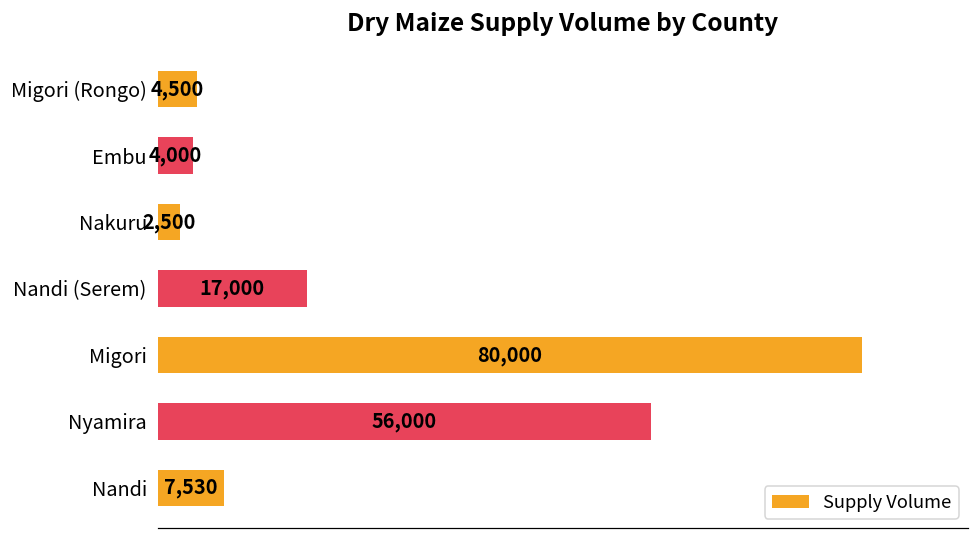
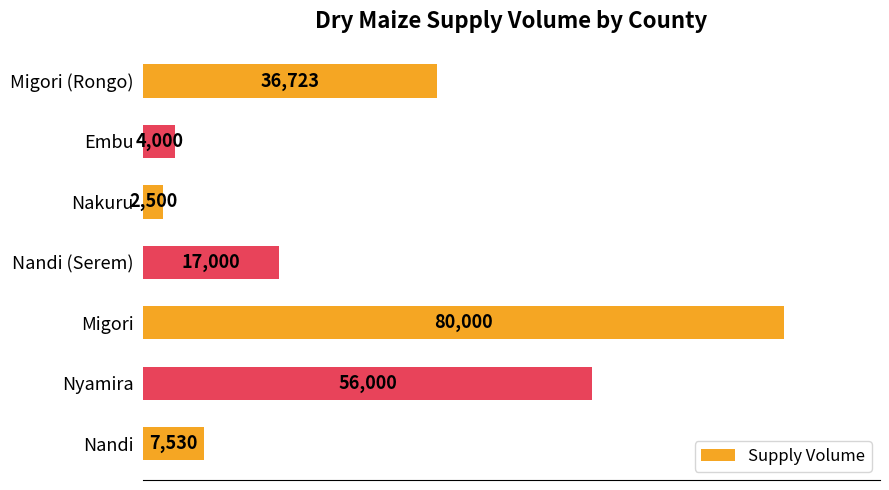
  {
-   "Migori (Rongo)": "4,500",
+   "Migori (Rongo)": "36,723",
    "Embu": "4,000",
    "Nakuru": "2,500",
    "Nandi (Serem)": "17,000",
    "Migori": "80,000",
    "Nyamira": "56,000",
    "Nandi": "7,530"
  }
